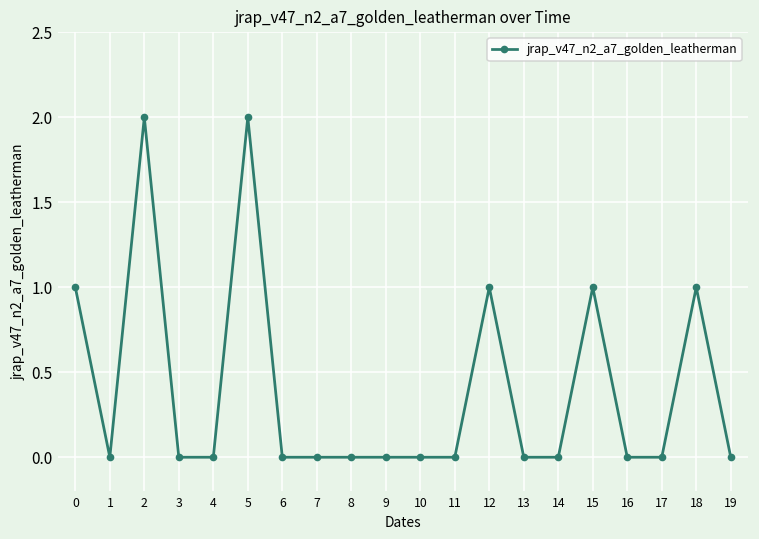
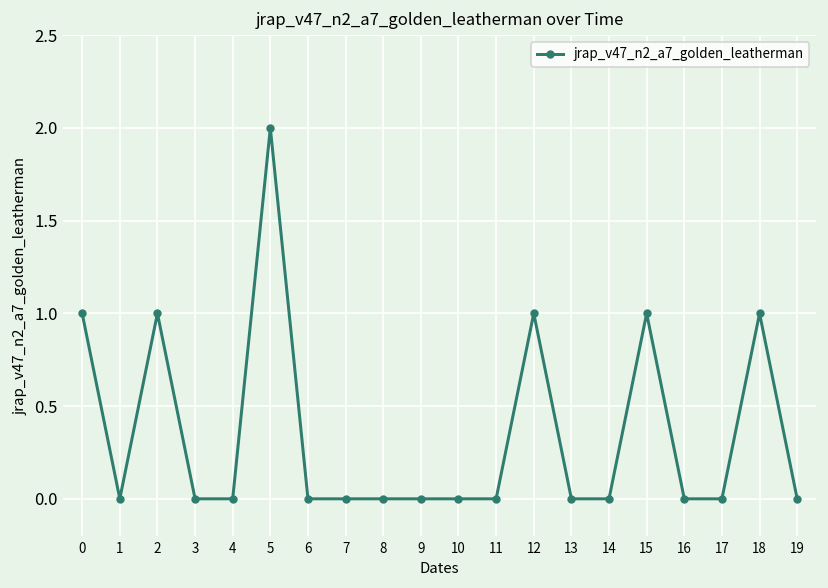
  {
    "0": 1,
    "1": 0,
-   "2": 2,
+   "2": 1,
    "3": 0,
    "4": 0,
    "5": 2,
    "6": 0,
    "7": 0,
    "8": 0,
    "9": 0,
    "10": 0,
    "11": 0,
    "12": 1,
    "13": 0,
    "14": 0,
    "15": 1,
    "16": 0,
    "17": 0,
    "18": 1,
    "19": 0
  }
